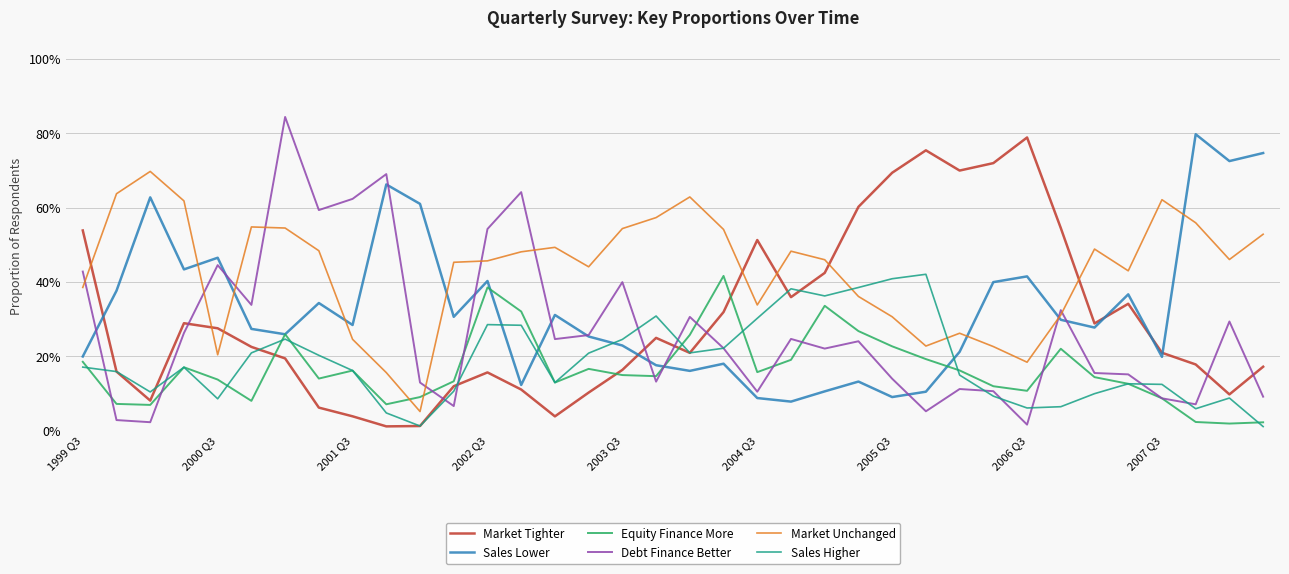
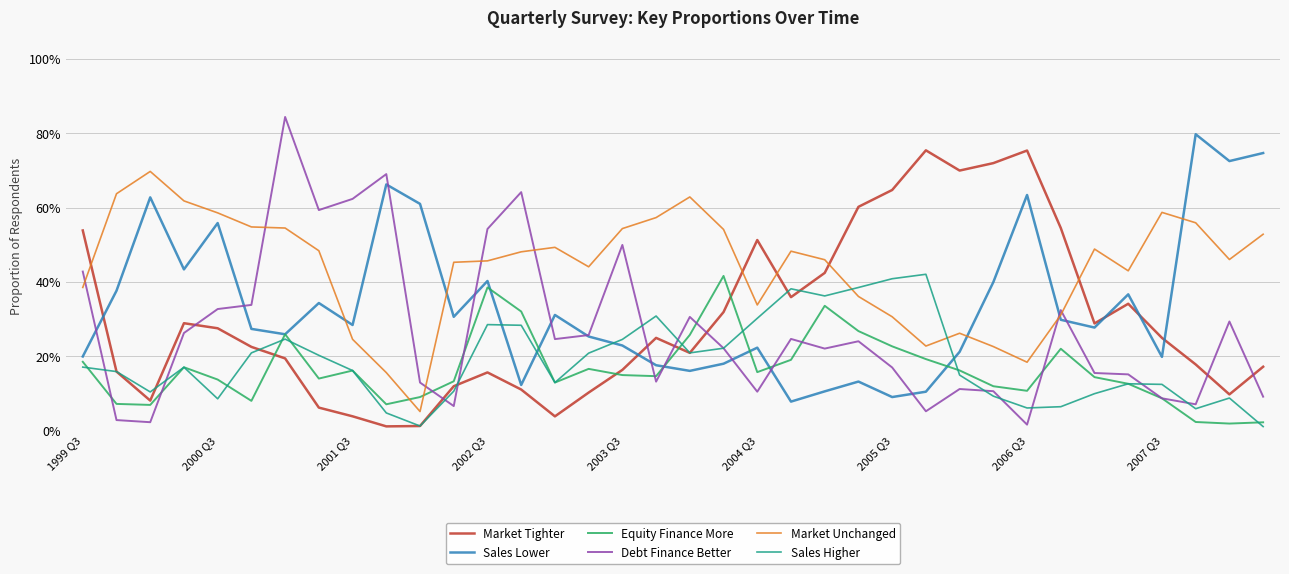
  {
    "Market Tighter": {
      "1999 Q3": "54%",
      "2000 Q3": "28%",
      "2001 Q3": "4%",
      "2002 Q3": "16%",
      "2003 Q3": "16%",
      "2004 Q3": "51%",
-     "2005 Q3": "69%",
-     "2006 Q3": "79%",
-     "2007 Q3": "21%"
+     "2005 Q3": "65%",
+     "2006 Q3": "75%",
+     "2007 Q3": "25%"
    },
    "Sales Lower": {
      "1999 Q3": "20%",
-     "2000 Q3": "47%",
+     "2000 Q3": "56%",
      "2001 Q3": "28%",
      "2002 Q3": "40%",
      "2003 Q3": "23%",
-     "2004 Q3": "9%",
+     "2004 Q3": "22%",
      "2005 Q3": "9%",
-     "2006 Q3": "42%",
+     "2006 Q3": "63%",
      "2007 Q3": "20%"
    },
    "Debt Finance Better": {
      "1999 Q3": "43%",
-     "2000 Q3": "45%",
+     "2000 Q3": "33%",
      "2001 Q3": "62%",
      "2002 Q3": "54%",
-     "2003 Q3": "40%",
+     "2003 Q3": "50%",
      "2004 Q3": "11%",
-     "2005 Q3": "14%",
+     "2005 Q3": "17%",
      "2006 Q3": "2%"
    },
    "Market Unchanged": {
      "1999 Q3": "39%",
-     "2000 Q3": "20%",
+     "2000 Q3": "59%",
      "2001 Q3": "25%",
      "2002 Q3": "46%",
      "2003 Q3": "54%",
      "2004 Q3": "34%",
      "2005 Q3": "31%",
      "2006 Q3": "18%",
-     "2007 Q3": "62%"
+     "2007 Q3": "59%"
    }
  }
